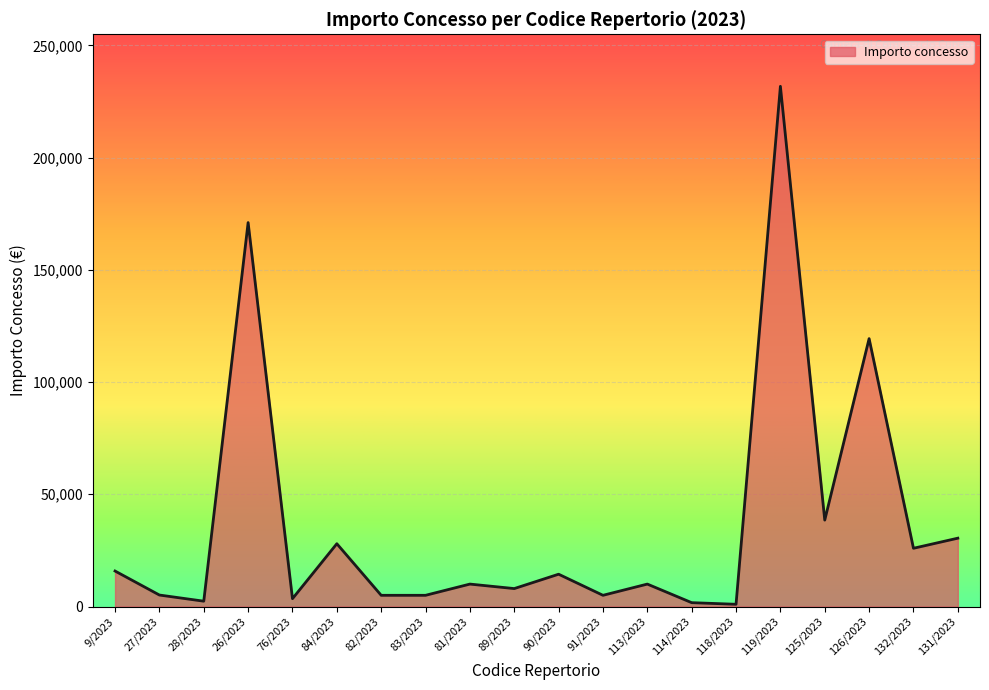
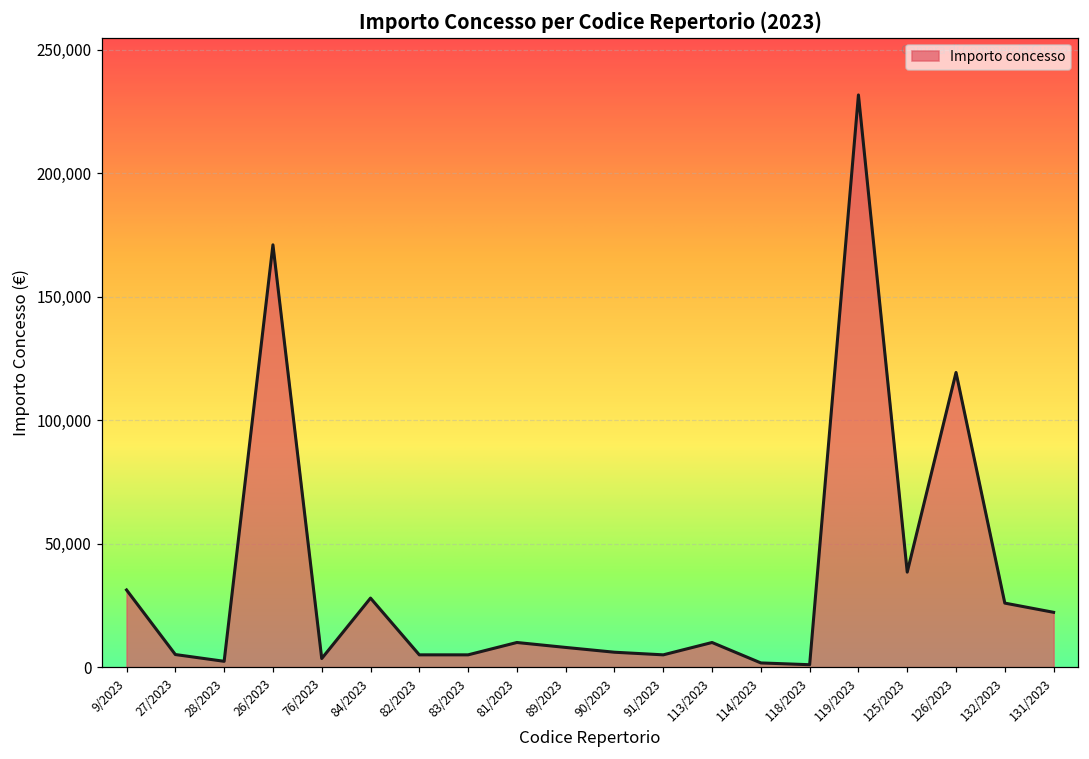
  {
-   "9/2023": "16,000",
+   "9/2023": "31,000",
    "27/2023": "5,000",
    "28/2023": "2,000",
    "26/2023": "171,000",
    "76/2023": "4,000",
    "84/2023": "28,000",
    "82/2023": "5,000",
    "83/2023": "5,000",
    "81/2023": "10,000",
    "89/2023": "8,000",
-   "90/2023": "14,000",
+   "90/2023": "6,000",
    "91/2023": "5,000",
    "113/2023": "10,000",
    "114/2023": "2,000",
    "118/2023": "1,000",
    "119/2023": "232,000",
    "125/2023": "39,000",
    "126/2023": "119,000",
    "132/2023": "26,000",
-   "131/2023": "30,000"
+   "131/2023": "22,000"
  }
